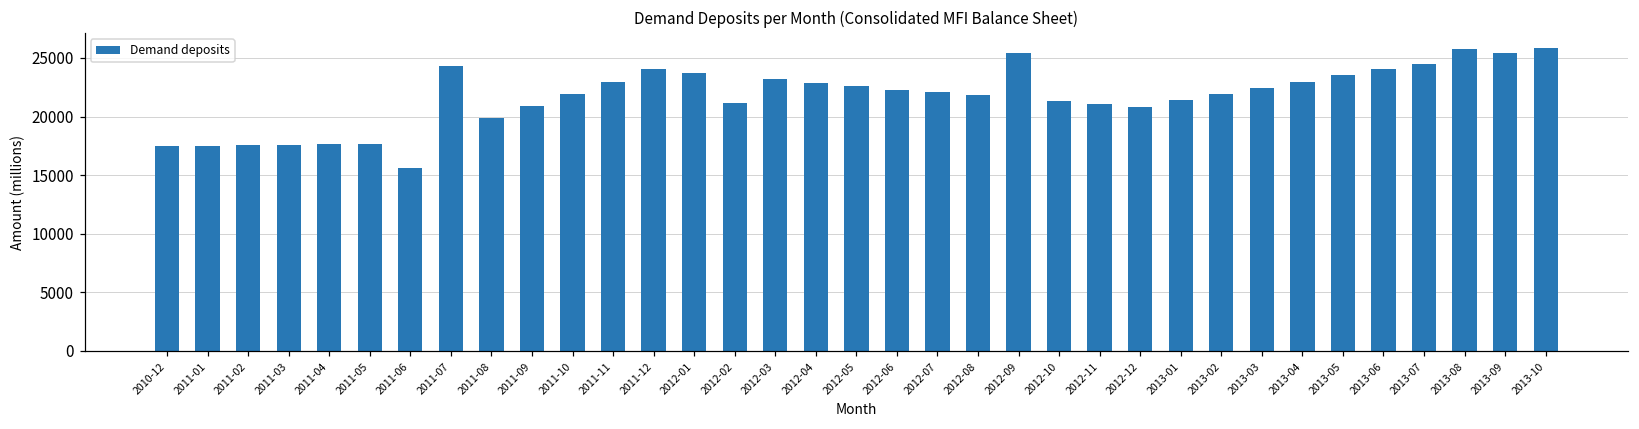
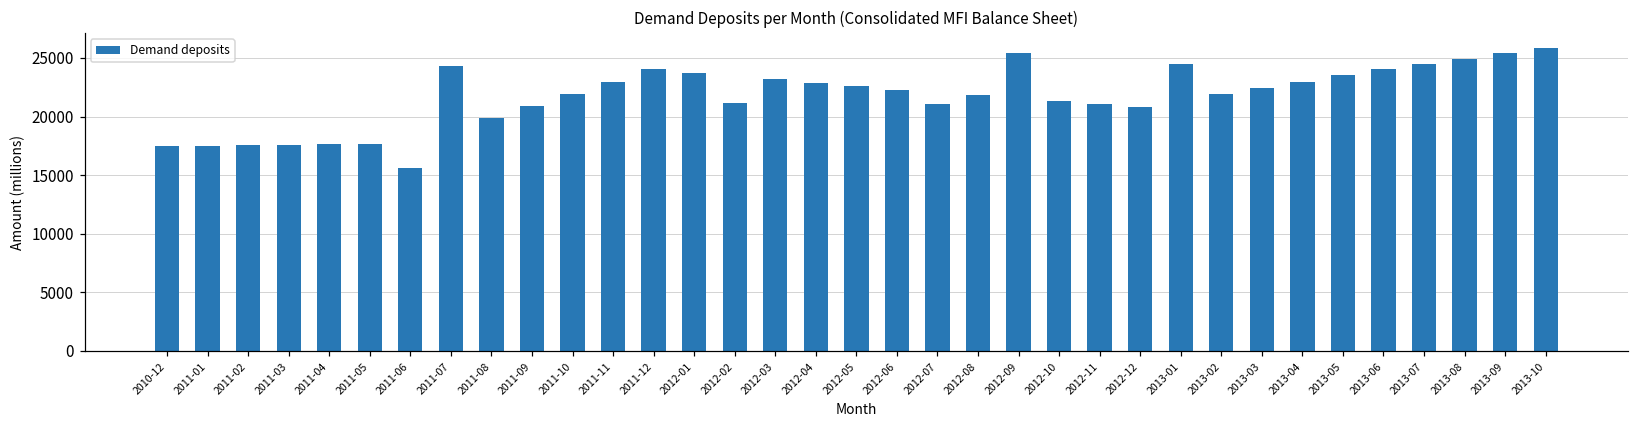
  {
    "2010-12": 17500,
    "2011-01": 17500,
    "2011-02": 17600,
    "2011-03": 17600,
    "2011-04": 17700,
    "2011-05": 17700,
    "2011-06": 15600,
    "2011-07": 24300,
    "2011-08": 19800,
    "2011-09": 20900,
    "2011-10": 21900,
    "2011-11": 23000,
    "2011-12": 24000,
    "2012-01": 23700,
    "2012-02": 21100,
    "2012-03": 23200,
    "2012-04": 22900,
    "2012-05": 22600,
    "2012-06": 22300,
-   "2012-07": 22100,
+   "2012-07": 21100,
    "2012-08": 21800,
    "2012-09": 25400,
    "2012-10": 21300,
    "2012-11": 21100,
    "2012-12": 20800,
-   "2013-01": 21400,
+   "2013-01": 24500,
    "2013-02": 21900,
    "2013-03": 22400,
    "2013-04": 23000,
    "2013-05": 23500,
    "2013-06": 24100,
    "2013-07": 24500,
-   "2013-08": 25700,
+   "2013-08": 24900,
    "2013-09": 25400,
    "2013-10": 25800
  }
